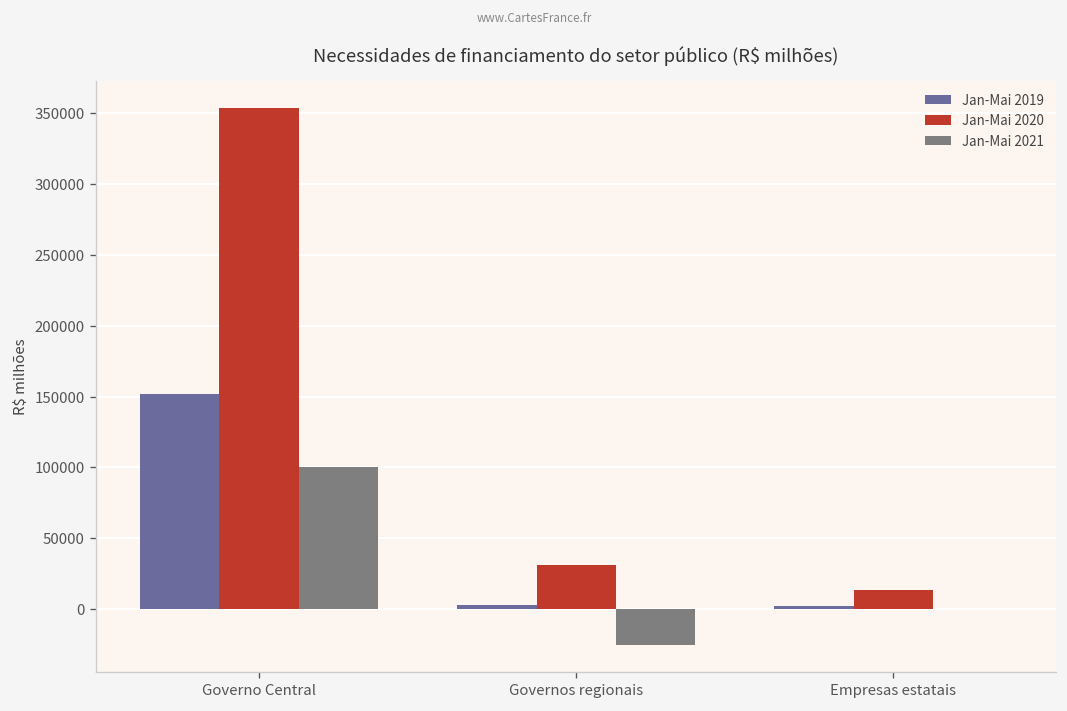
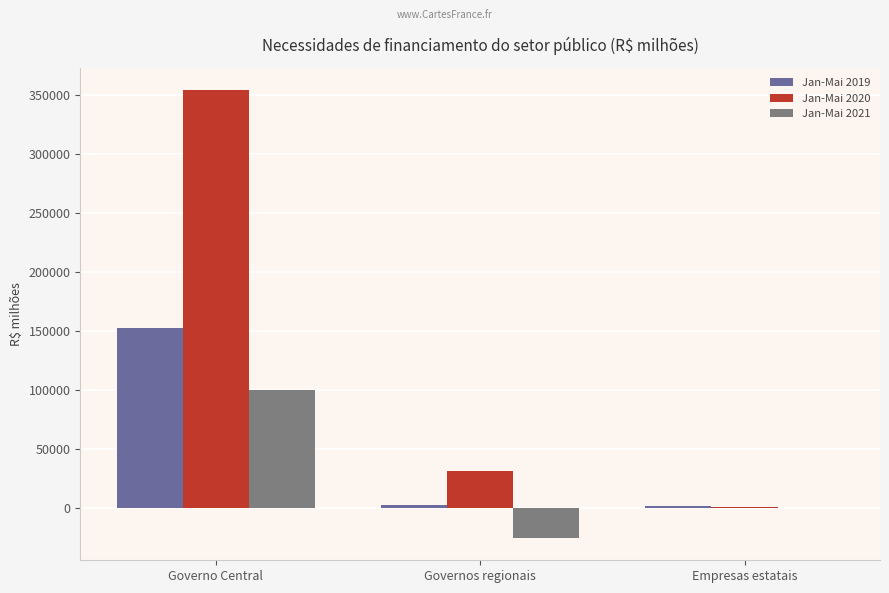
  {
    "Jan-Mai 2020": {
      "Governo Central": 354000,
      "Governos regionais": 31000,
-     "Empresas estatais": 14000
+     "Empresas estatais": 1000
    }
  }
